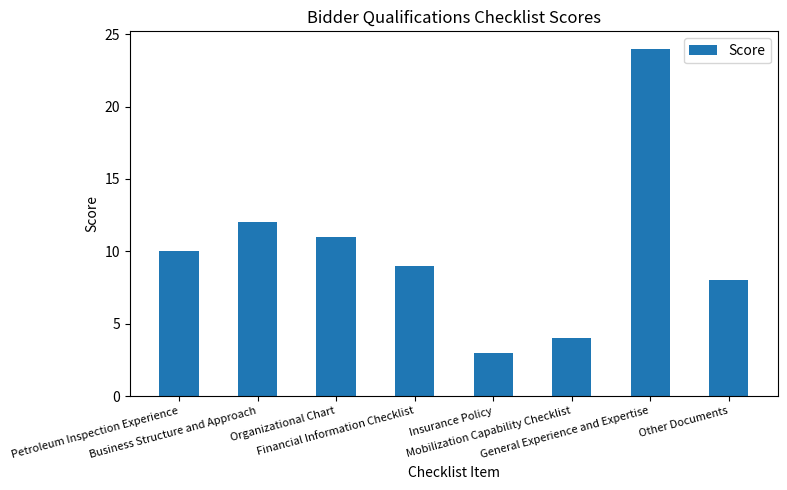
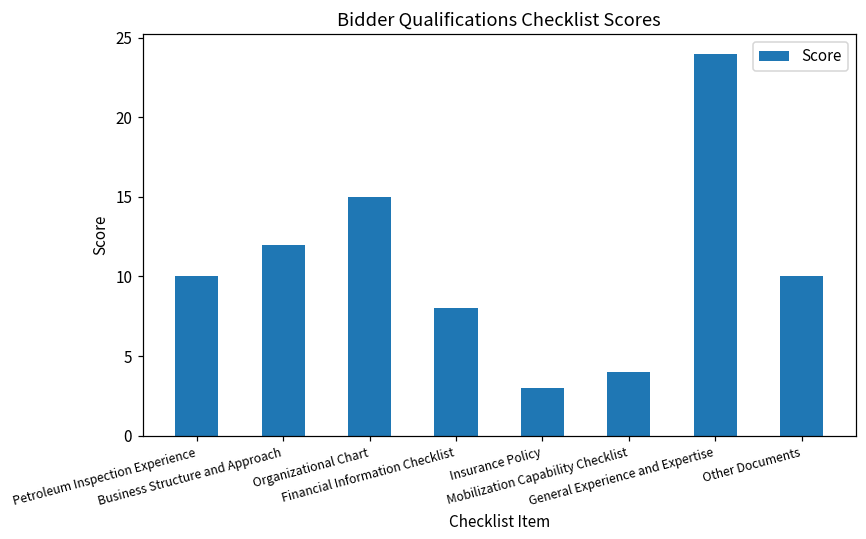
  {
    "Petroleum Inspection Experience": 10,
    "Business Structure and Approach": 12,
-   "Organizational Chart": 11,
-   "Financial Information Checklist": 9,
+   "Organizational Chart": 15,
+   "Financial Information Checklist": 8,
    "Insurance Policy": 3,
    "Mobilization Capability Checklist": 4,
    "General Experience and Expertise": 24,
-   "Other Documents": 8
+   "Other Documents": 10
  }
